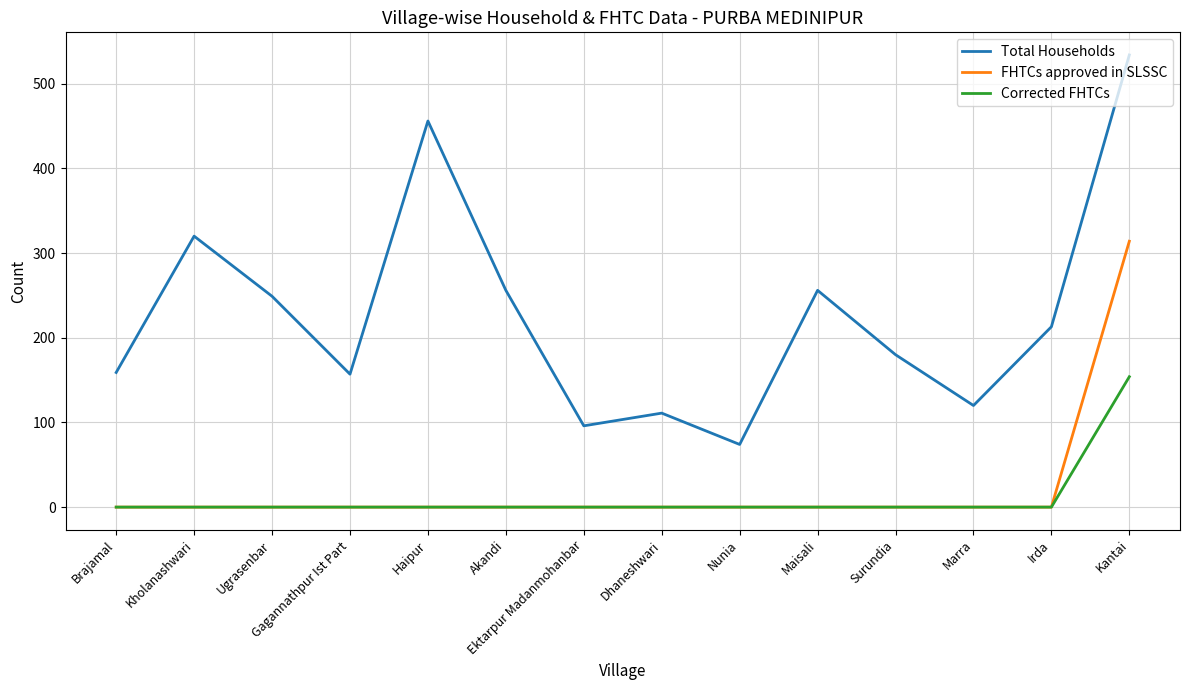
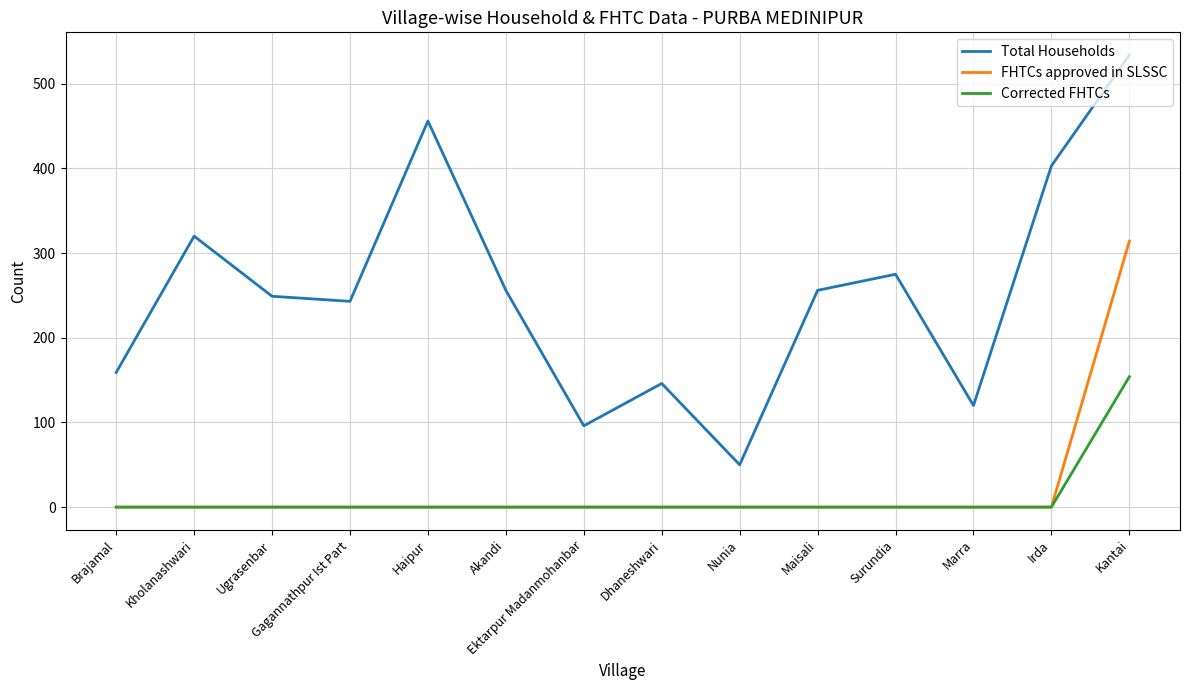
  {
    "Total Households": {
      "Brajamal": 160,
      "Kholanashwari": 320,
      "Ugrasenbar": 250,
-     "Gagannathpur Ist Part": 160,
+     "Gagannathpur Ist Part": 240,
      "Haipur": 460,
      "Akandi": 260,
      "Ektarpur Madanmohanbar": 100,
-     "Dhaneshwari": 110,
-     "Nunia": 70,
+     "Dhaneshwari": 150,
+     "Nunia": 50,
      "Maisali": 260,
-     "Surundia": 180,
+     "Surundia": 280,
      "Marra": 120,
-     "Irda": 210
+     "Irda": 400
    },
    "FHTCs approved in SLSSC": {
      "Kantai": 310
    },
    "Corrected FHTCs": {
      "Kantai": 150
    }
  }
